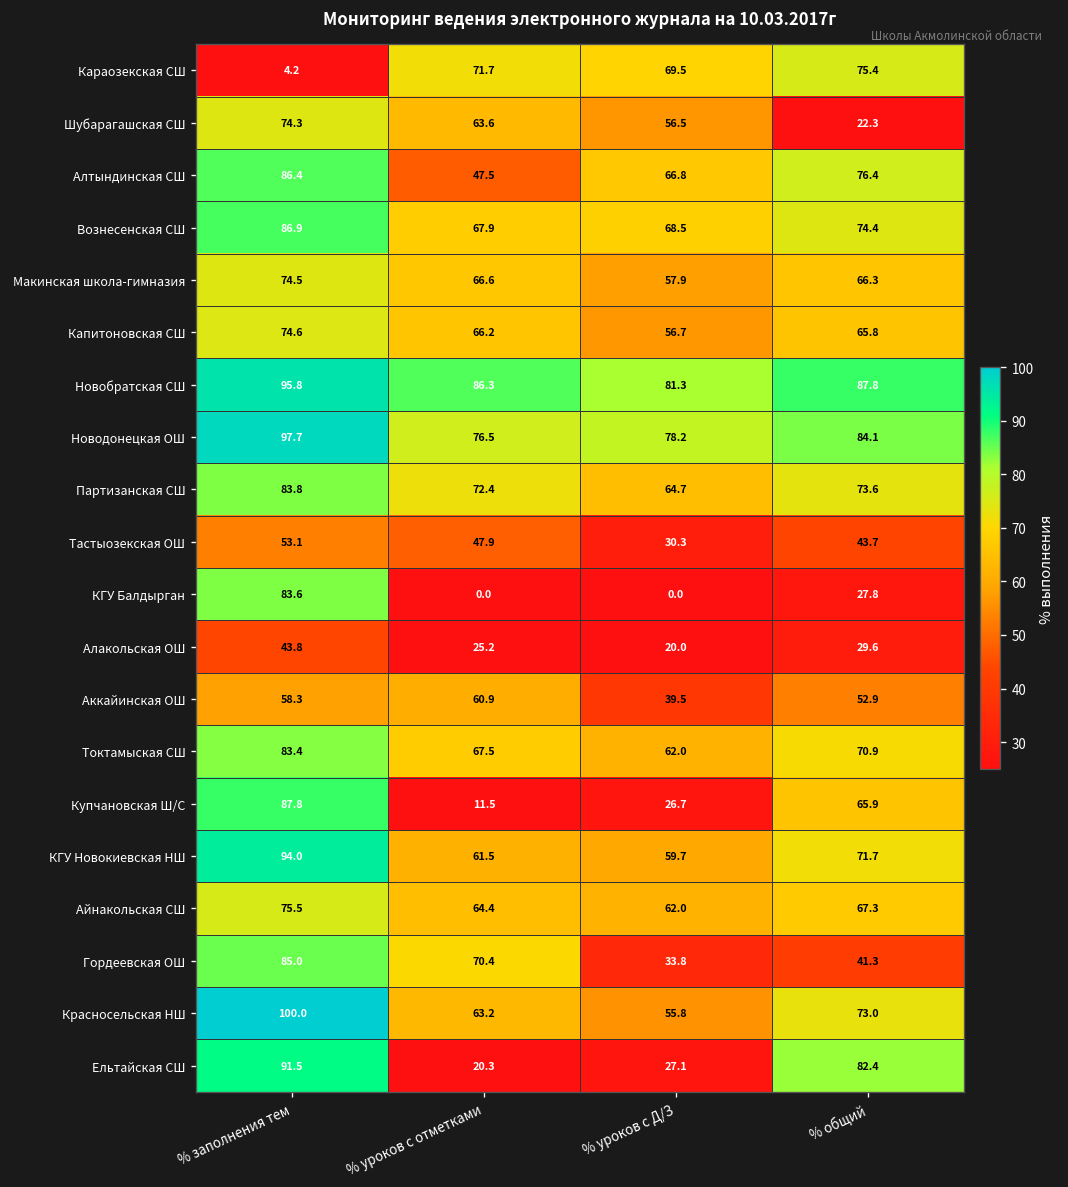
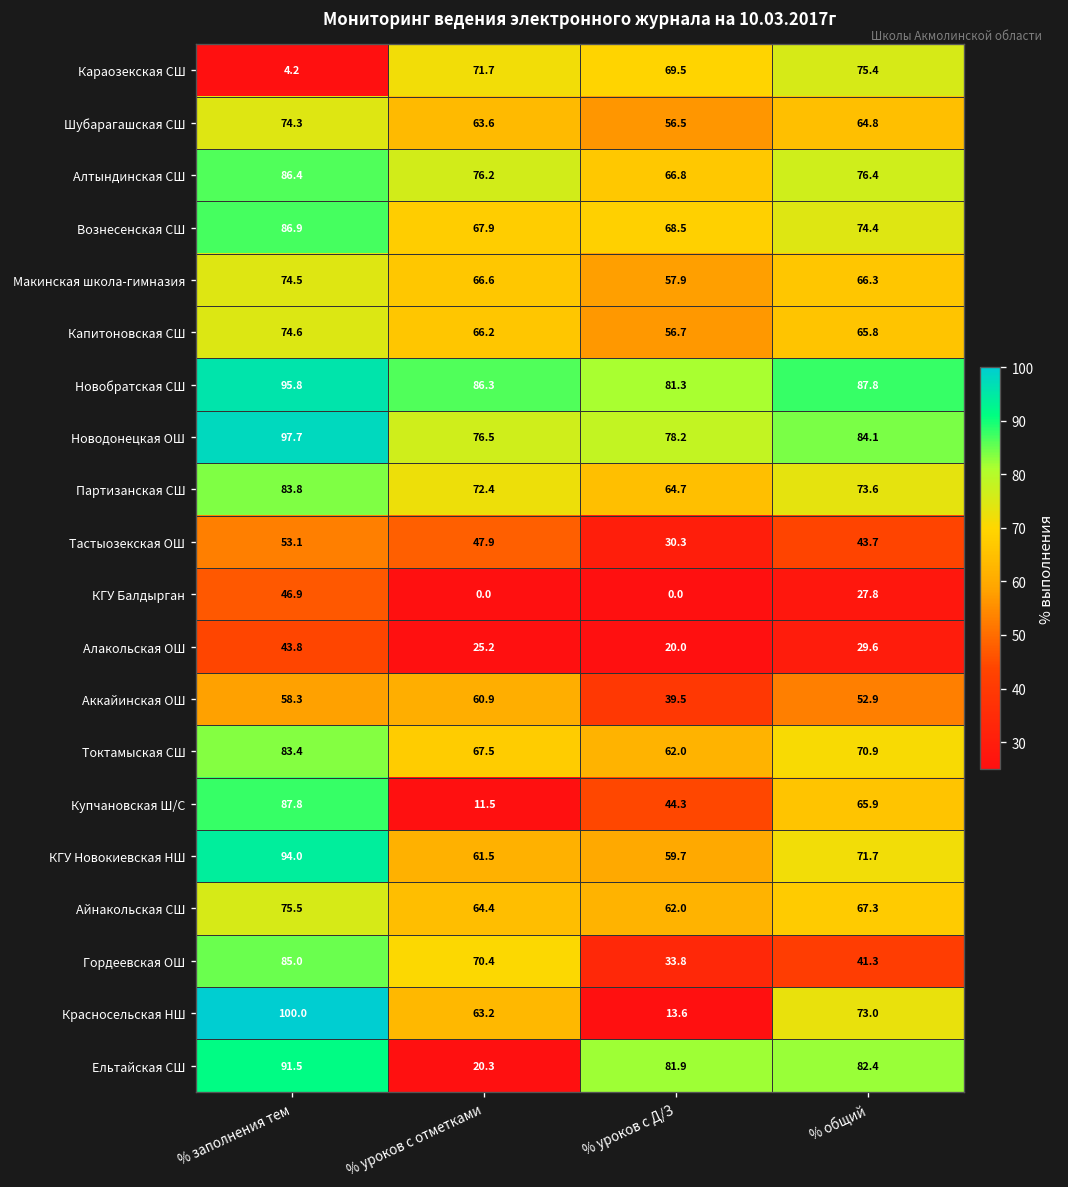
  {
    "Караозекская СШ": {
      "% заполнения тем": 4.2,
      "% уроков с отметками": 71.7,
      "% уроков с Д/З": 69.5,
      "% общий": 75.4
    },
    "Шубарагашская СШ": {
      "% заполнения тем": 74.3,
      "% уроков с отметками": 63.6,
      "% уроков с Д/З": 56.5,
-     "% общий": 22.3
+     "% общий": 64.8
    },
    "Алтындинская СШ": {
      "% заполнения тем": 86.4,
-     "% уроков с отметками": 47.5,
+     "% уроков с отметками": 76.2,
      "% уроков с Д/З": 66.8,
      "% общий": 76.4
    },
    "Вознесенская СШ": {
      "% заполнения тем": 86.9,
      "% уроков с отметками": 67.9,
      "% уроков с Д/З": 68.5,
      "% общий": 74.4
    },
    "Макинская школа-гимназия": {
      "% заполнения тем": 74.5,
      "% уроков с отметками": 66.6,
      "% уроков с Д/З": 57.9,
      "% общий": 66.3
    },
    "Капитоновская СШ": {
      "% заполнения тем": 74.6,
      "% уроков с отметками": 66.2,
      "% уроков с Д/З": 56.7,
      "% общий": 65.8
    },
    "Новобратская СШ": {
      "% заполнения тем": 95.8,
      "% уроков с отметками": 86.3,
      "% уроков с Д/З": 81.3,
      "% общий": 87.8
    },
    "Новодонецкая ОШ": {
      "% заполнения тем": 97.7,
      "% уроков с отметками": 76.5,
      "% уроков с Д/З": 78.2,
      "% общий": 84.1
    },
    "Партизанская СШ": {
      "% заполнения тем": 83.8,
      "% уроков с отметками": 72.4,
      "% уроков с Д/З": 64.7,
      "% общий": 73.6
    },
    "Тастыозекская ОШ": {
      "% заполнения тем": 53.1,
      "% уроков с отметками": 47.9,
      "% уроков с Д/З": 30.3,
      "% общий": 43.7
    },
    "КГУ Балдырган": {
-     "% заполнения тем": 83.6,
+     "% заполнения тем": 46.9,
      "% уроков с отметками": 0.0,
      "% уроков с Д/З": 0.0,
      "% общий": 27.8
    },
    "Алакольская ОШ": {
      "% заполнения тем": 43.8,
      "% уроков с отметками": 25.2,
      "% уроков с Д/З": 20.0,
      "% общий": 29.6
    },
    "Аккайинская ОШ": {
      "% заполнения тем": 58.3,
      "% уроков с отметками": 60.9,
      "% уроков с Д/З": 39.5,
      "% общий": 52.9
    },
    "Токтамыская СШ": {
      "% заполнения тем": 83.4,
      "% уроков с отметками": 67.5,
      "% уроков с Д/З": 62.0,
      "% общий": 70.9
    },
    "Купчановская Ш/С": {
      "% заполнения тем": 87.8,
      "% уроков с отметками": 11.5,
-     "% уроков с Д/З": 26.7,
+     "% уроков с Д/З": 44.3,
      "% общий": 65.9
    },
    "КГУ Новокиевская НШ": {
      "% заполнения тем": 94.0,
      "% уроков с отметками": 61.5,
      "% уроков с Д/З": 59.7,
      "% общий": 71.7
    },
    "Айнакольская СШ": {
      "% заполнения тем": 75.5,
      "% уроков с отметками": 64.4,
      "% уроков с Д/З": 62.0,
      "% общий": 67.3
    },
    "Гордеевская ОШ": {
      "% заполнения тем": 85.0,
      "% уроков с отметками": 70.4,
      "% уроков с Д/З": 33.8,
      "% общий": 41.3
    },
    "Красносельская НШ": {
      "% заполнения тем": 100.0,
      "% уроков с отметками": 63.2,
-     "% уроков с Д/З": 55.8,
+     "% уроков с Д/З": 13.6,
      "% общий": 73.0
    },
    "Ельтайская СШ": {
      "% заполнения тем": 91.5,
      "% уроков с отметками": 20.3,
-     "% уроков с Д/З": 27.1,
+     "% уроков с Д/З": 81.9,
      "% общий": 82.4
    }
  }
